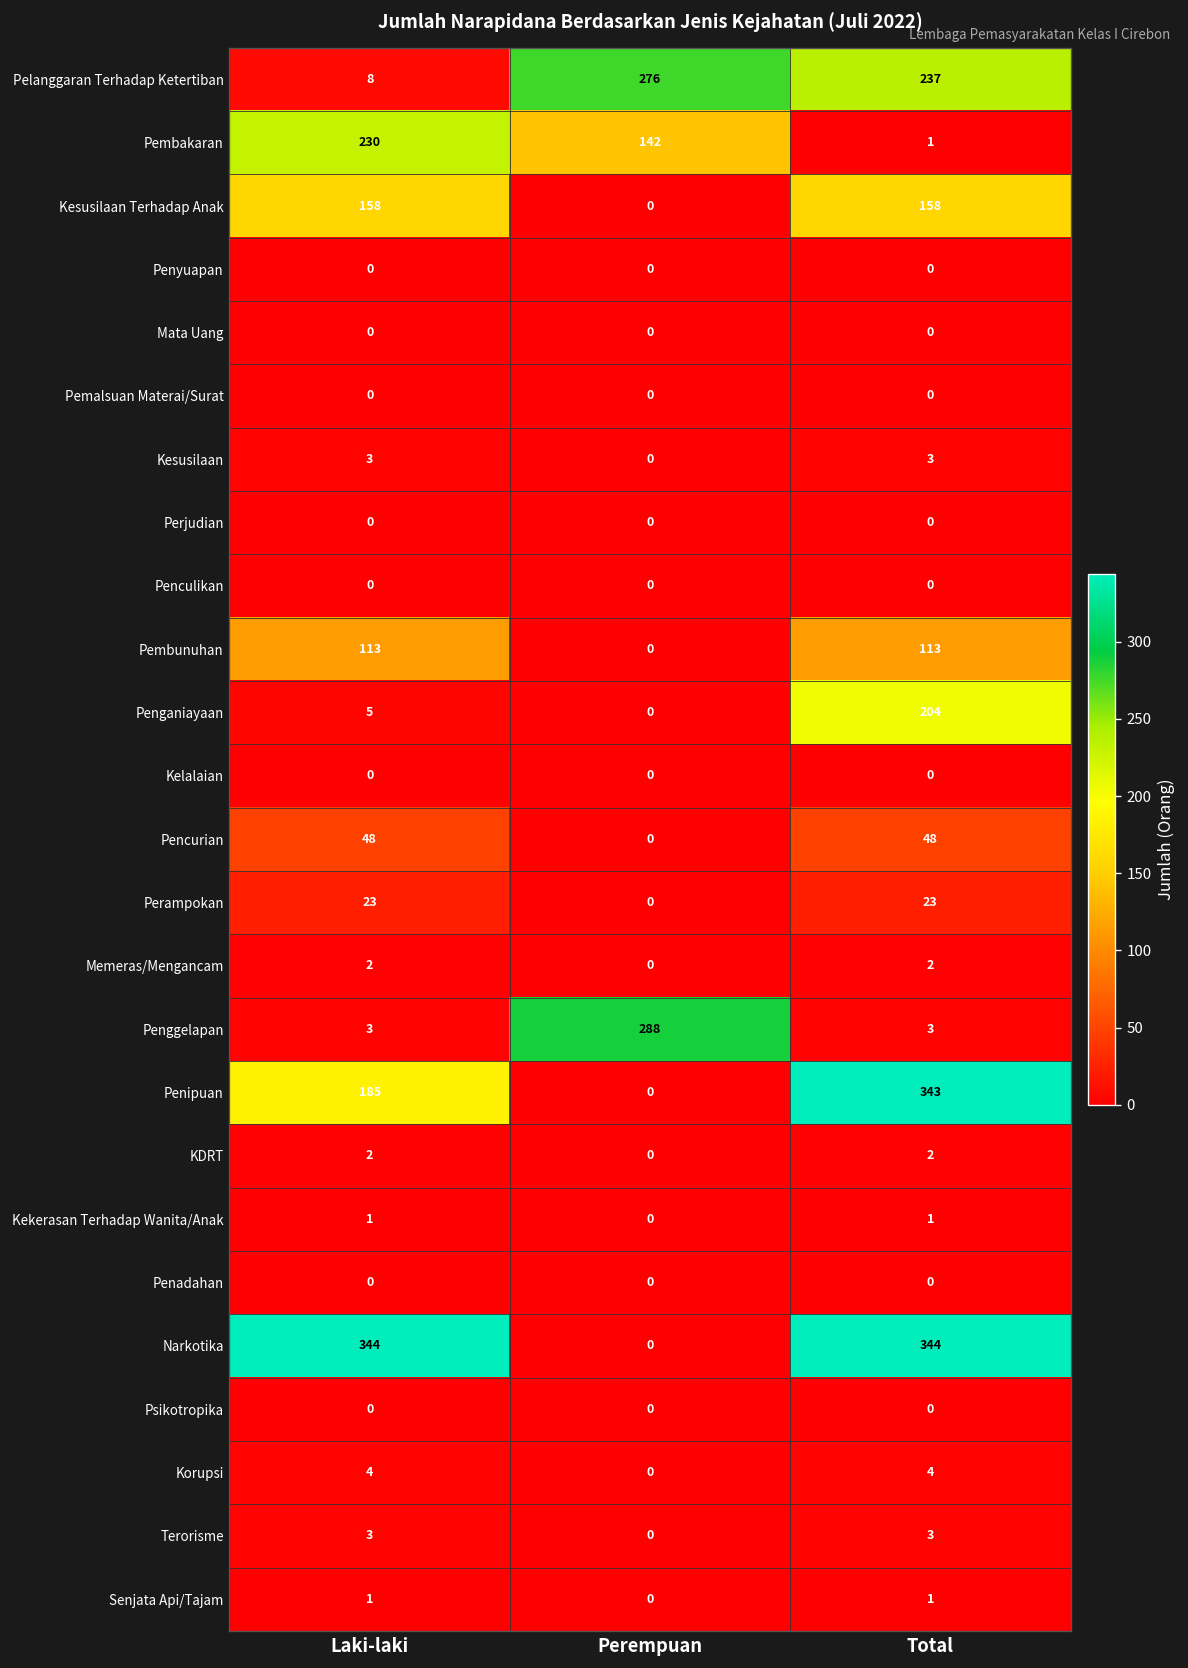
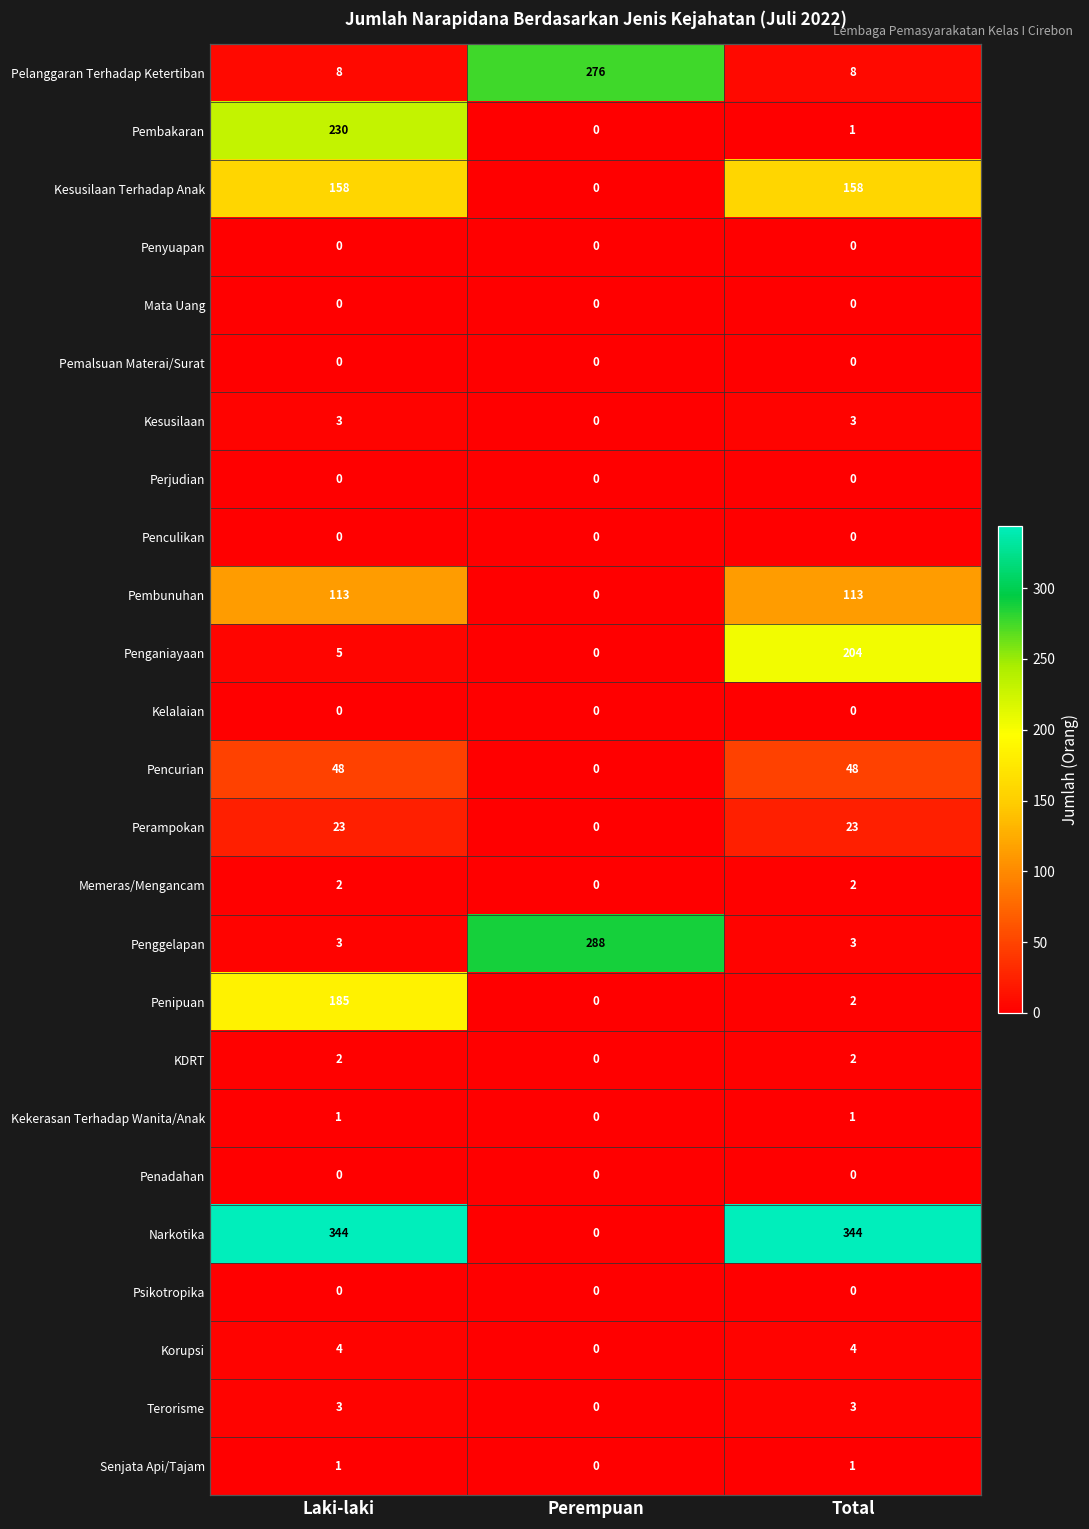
  {
    "Pelanggaran Terhadap Ketertiban": {
      "Laki-laki": 8,
      "Perempuan": 276,
-     "Total": 237
+     "Total": 8
    },
    "Pembakaran": {
      "Laki-laki": 230,
-     "Perempuan": 142,
+     "Perempuan": 0,
      "Total": 1
    },
    "Kesusilaan Terhadap Anak": {
      "Laki-laki": 158,
      "Perempuan": 0,
      "Total": 158
    },
    "Penyuapan": {
      "Laki-laki": 0,
      "Perempuan": 0,
      "Total": 0
    },
    "Mata Uang": {
      "Laki-laki": 0,
      "Perempuan": 0,
      "Total": 0
    },
    "Pemalsuan Materai/Surat": {
      "Laki-laki": 0,
      "Perempuan": 0,
      "Total": 0
    },
    "Kesusilaan": {
      "Laki-laki": 3,
      "Perempuan": 0,
      "Total": 3
    },
    "Perjudian": {
      "Laki-laki": 0,
      "Perempuan": 0,
      "Total": 0
    },
    "Penculikan": {
      "Laki-laki": 0,
      "Perempuan": 0,
      "Total": 0
    },
    "Pembunuhan": {
      "Laki-laki": 113,
      "Perempuan": 0,
      "Total": 113
    },
    "Penganiayaan": {
      "Laki-laki": 5,
      "Perempuan": 0,
      "Total": 204
    },
    "Kelalaian": {
      "Laki-laki": 0,
      "Perempuan": 0,
      "Total": 0
    },
    "Pencurian": {
      "Laki-laki": 48,
      "Perempuan": 0,
      "Total": 48
    },
    "Perampokan": {
      "Laki-laki": 23,
      "Perempuan": 0,
      "Total": 23
    },
    "Memeras/Mengancam": {
      "Laki-laki": 2,
      "Perempuan": 0,
      "Total": 2
    },
    "Penggelapan": {
      "Laki-laki": 3,
      "Perempuan": 288,
      "Total": 3
    },
    "Penipuan": {
      "Laki-laki": 185,
      "Perempuan": 0,
-     "Total": 343
+     "Total": 2
    },
    "KDRT": {
      "Laki-laki": 2,
      "Perempuan": 0,
      "Total": 2
    },
    "Kekerasan Terhadap Wanita/Anak": {
      "Laki-laki": 1,
      "Perempuan": 0,
      "Total": 1
    },
    "Penadahan": {
      "Laki-laki": 0,
      "Perempuan": 0,
      "Total": 0
    },
    "Narkotika": {
      "Laki-laki": 344,
      "Perempuan": 0,
      "Total": 344
    },
    "Psikotropika": {
      "Laki-laki": 0,
      "Perempuan": 0,
      "Total": 0
    },
    "Korupsi": {
      "Laki-laki": 4,
      "Perempuan": 0,
      "Total": 4
    },
    "Terorisme": {
      "Laki-laki": 3,
      "Perempuan": 0,
      "Total": 3
    },
    "Senjata Api/Tajam": {
      "Laki-laki": 1,
      "Perempuan": 0,
      "Total": 1
    }
  }
